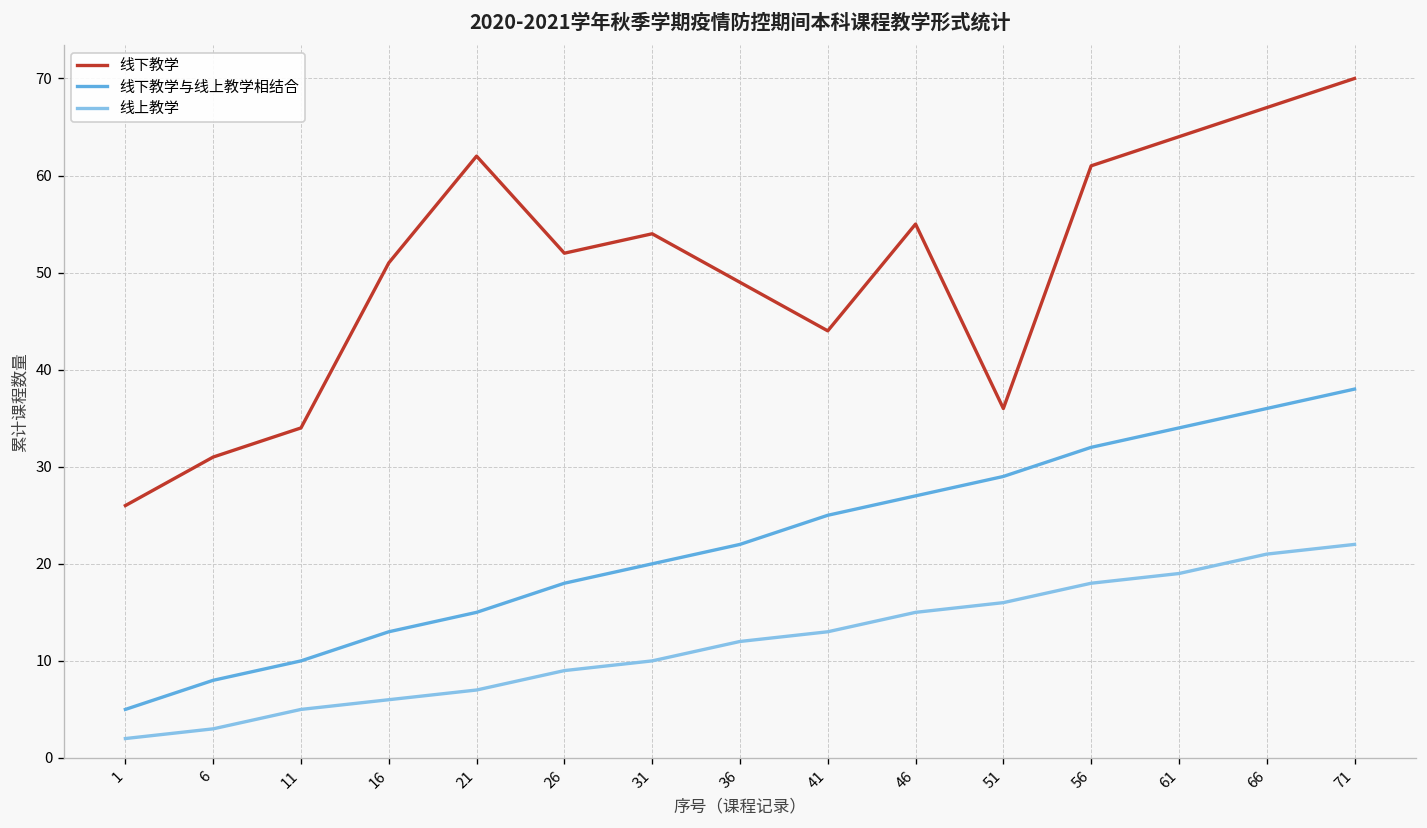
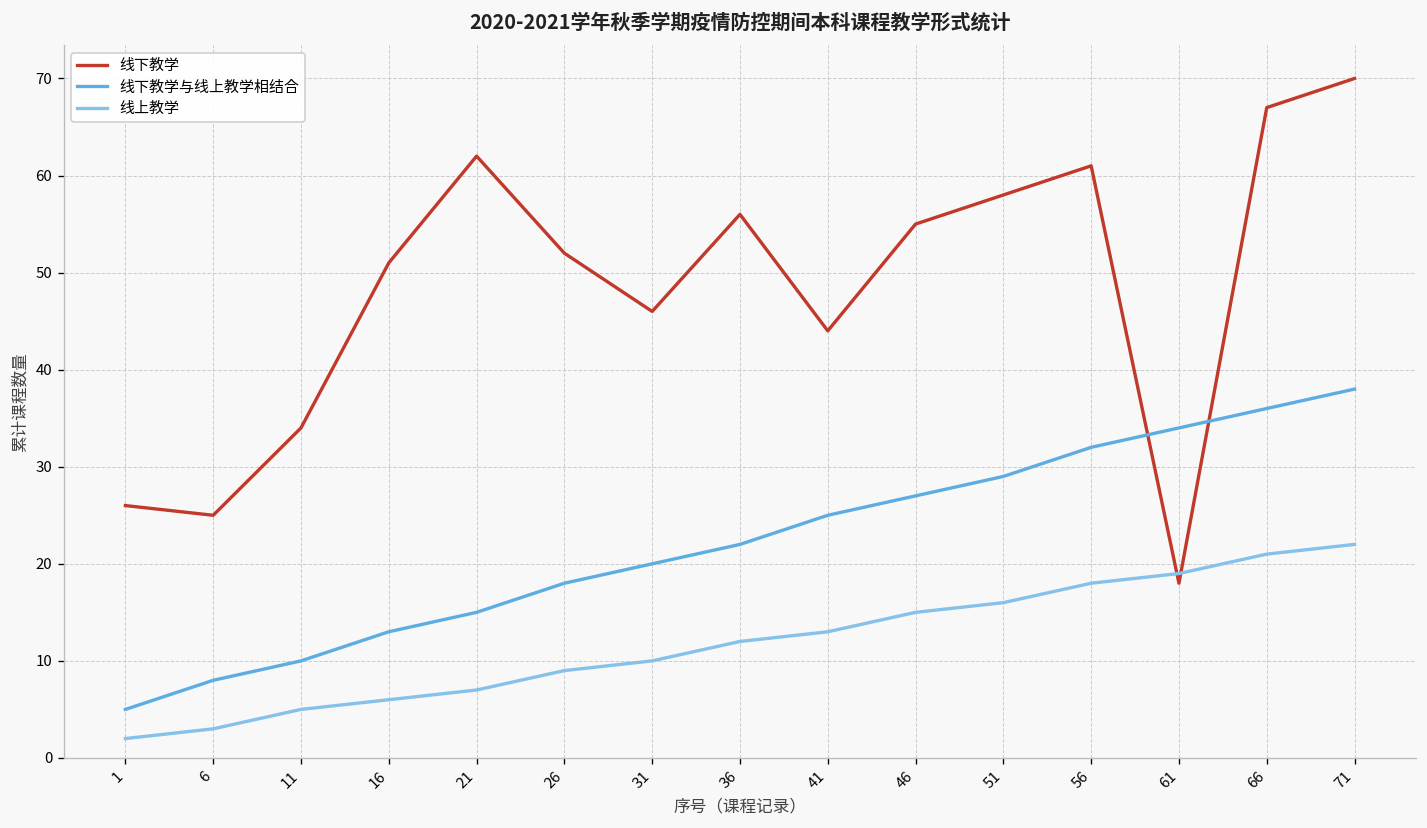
  {
    "线下教学": {
      "1": 26,
-     "6": 31,
+     "6": 25,
      "11": 34,
      "16": 51,
      "21": 62,
      "26": 52,
-     "31": 54,
-     "36": 49,
+     "31": 46,
+     "36": 56,
      "41": 44,
      "46": 55,
-     "51": 36,
+     "51": 58,
      "56": 61,
-     "61": 64,
+     "61": 18,
      "66": 67,
      "71": 70
    }
  }
